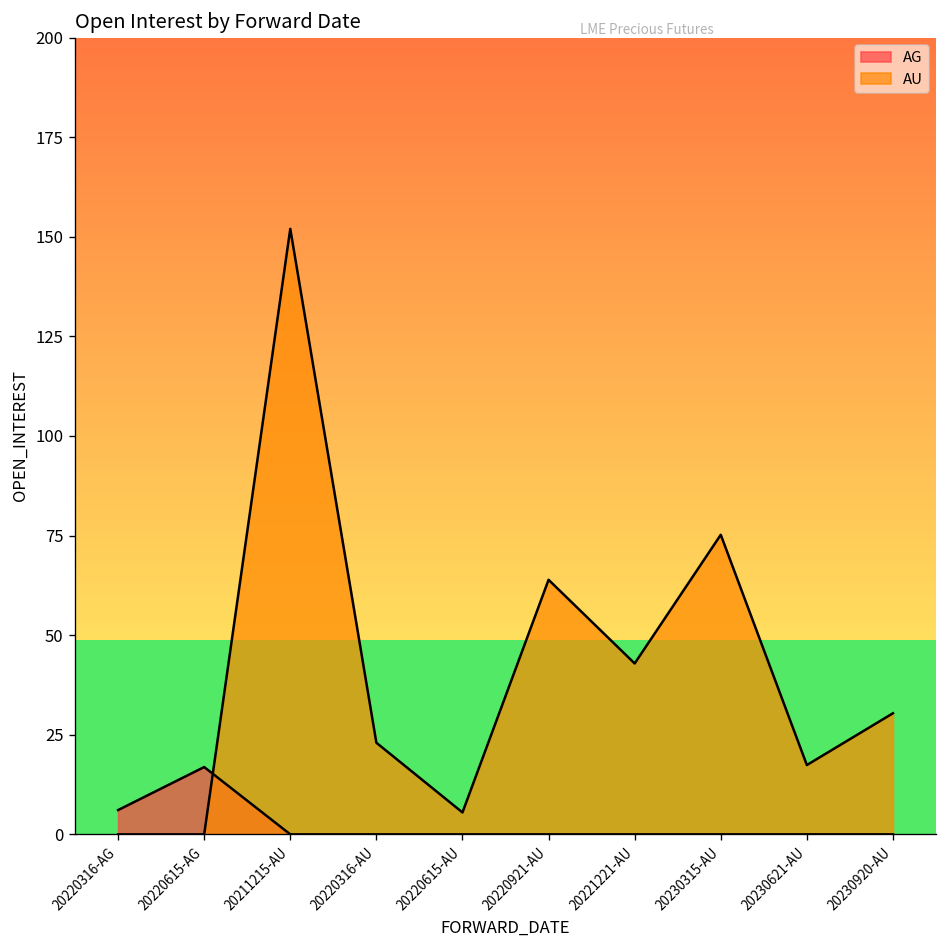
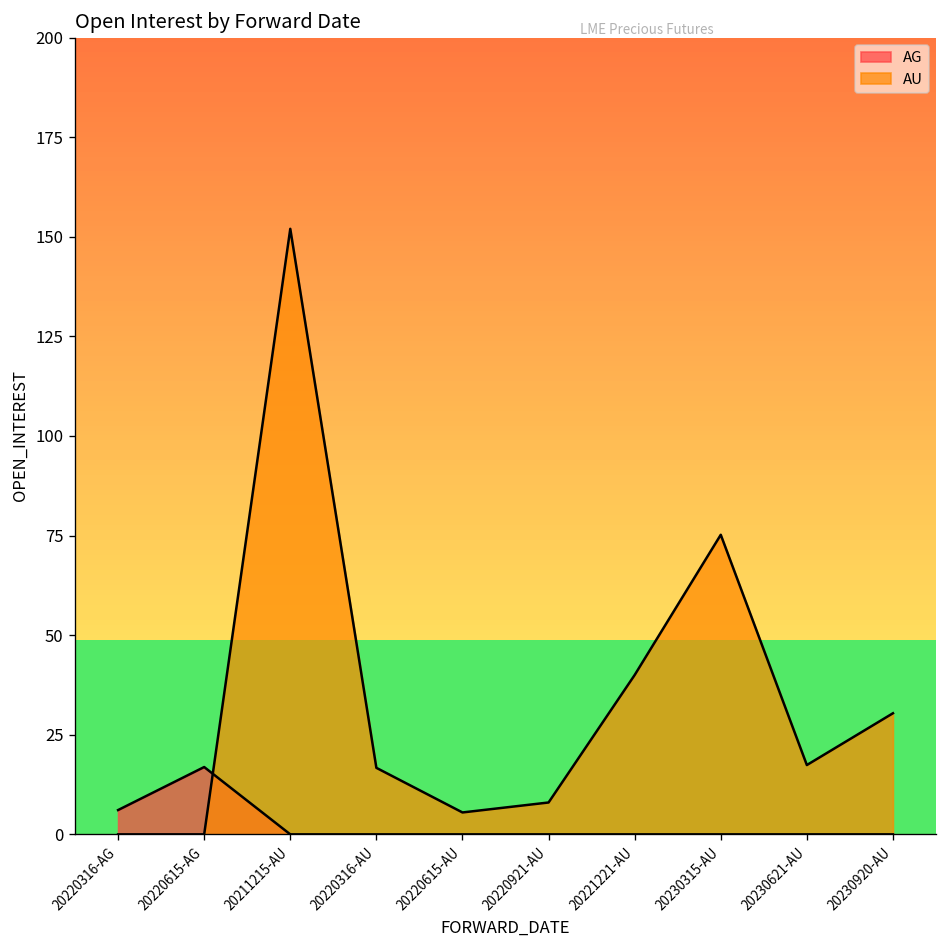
  {
    "AG": {
      "20220316-AG": 6,
      "20220615-AG": 17,
      "20211215-AU": 0,
      "20220316-AU": 0,
      "20220615-AU": 0,
      "20220921-AU": 0,
      "20221221-AU": 0,
      "20230315-AU": 0,
      "20230621-AU": 0,
      "20230920-AU": 0
    },
    "AU": {
      "20220316-AG": 0,
      "20220615-AG": 0,
      "20211215-AU": 152,
-     "20220316-AU": 23,
+     "20220316-AU": 17,
      "20220615-AU": 6,
-     "20220921-AU": 64,
-     "20221221-AU": 43,
+     "20220921-AU": 8,
+     "20221221-AU": 40,
      "20230315-AU": 75,
      "20230621-AU": 17,
      "20230920-AU": 30
    }
  }
